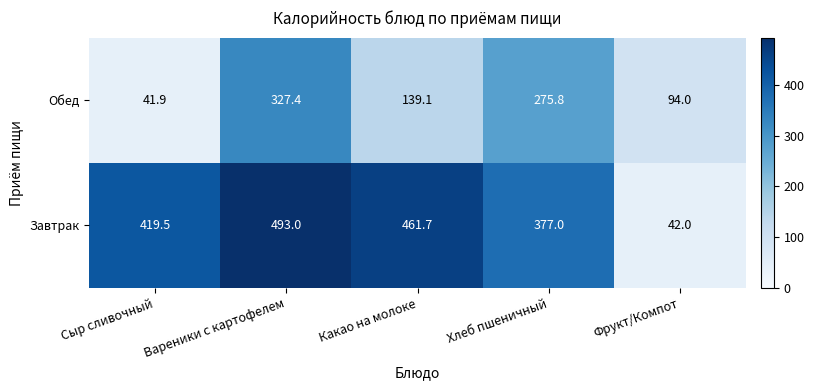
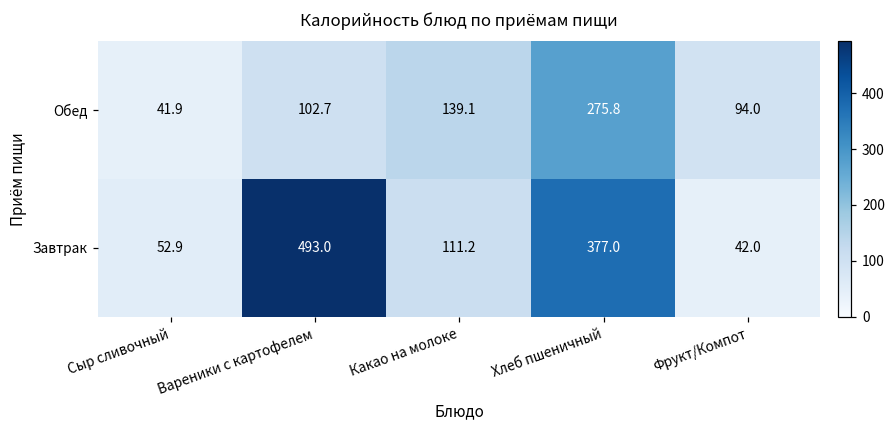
  {
    "Обед": {
      "Сыр сливочный": 41.9,
-     "Вареники с картофелем": 327.4,
+     "Вареники с картофелем": 102.7,
      "Какао на молоке": 139.1,
      "Хлеб пшеничный": 275.8,
      "Фрукт/Компот": 94.0
    },
    "Завтрак": {
-     "Сыр сливочный": 419.5,
+     "Сыр сливочный": 52.9,
      "Вареники с картофелем": 493.0,
-     "Какао на молоке": 461.7,
+     "Какао на молоке": 111.2,
      "Хлеб пшеничный": 377.0,
      "Фрукт/Компот": 42.0
    }
  }
